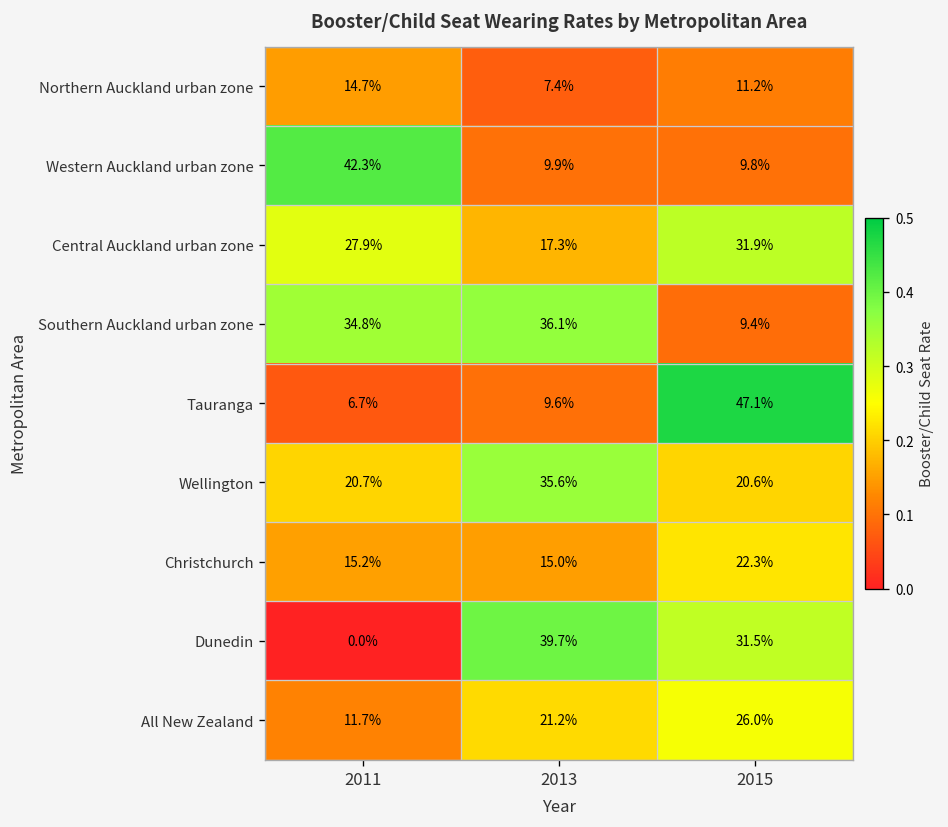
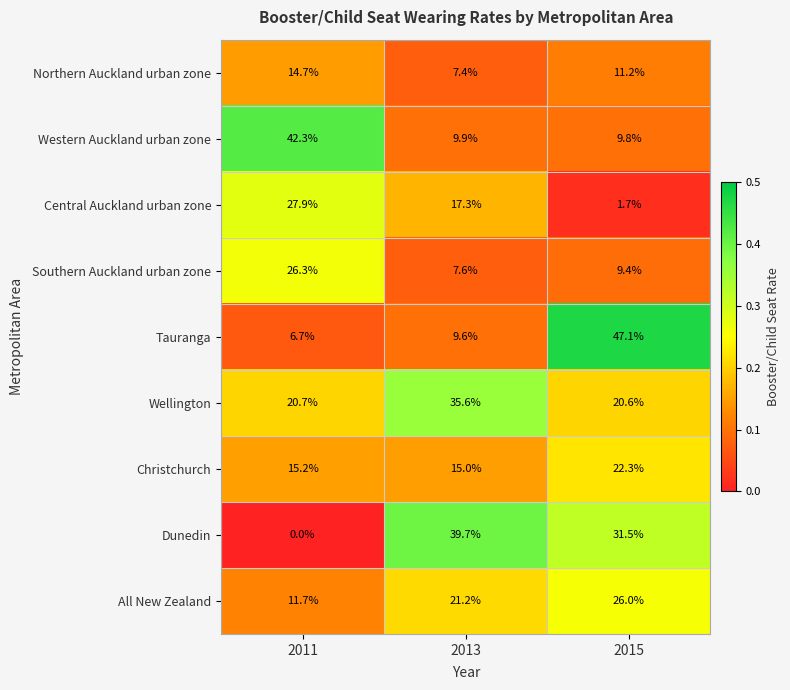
  {
    "Northern Auckland urban zone": {
      "2011": "14.7%",
      "2013": "7.4%",
      "2015": "11.2%"
    },
    "Western Auckland urban zone": {
      "2011": "42.3%",
      "2013": "9.9%",
      "2015": "9.8%"
    },
    "Central Auckland urban zone": {
      "2011": "27.9%",
      "2013": "17.3%",
-     "2015": "31.9%"
+     "2015": "1.7%"
    },
    "Southern Auckland urban zone": {
-     "2011": "34.8%",
-     "2013": "36.1%",
+     "2011": "26.3%",
+     "2013": "7.6%",
      "2015": "9.4%"
    },
    "Tauranga": {
      "2011": "6.7%",
      "2013": "9.6%",
      "2015": "47.1%"
    },
    "Wellington": {
      "2011": "20.7%",
      "2013": "35.6%",
      "2015": "20.6%"
    },
    "Christchurch": {
      "2011": "15.2%",
      "2013": "15.0%",
      "2015": "22.3%"
    },
    "Dunedin": {
      "2011": "0.0%",
      "2013": "39.7%",
      "2015": "31.5%"
    },
    "All New Zealand": {
      "2011": "11.7%",
      "2013": "21.2%",
      "2015": "26.0%"
    }
  }
